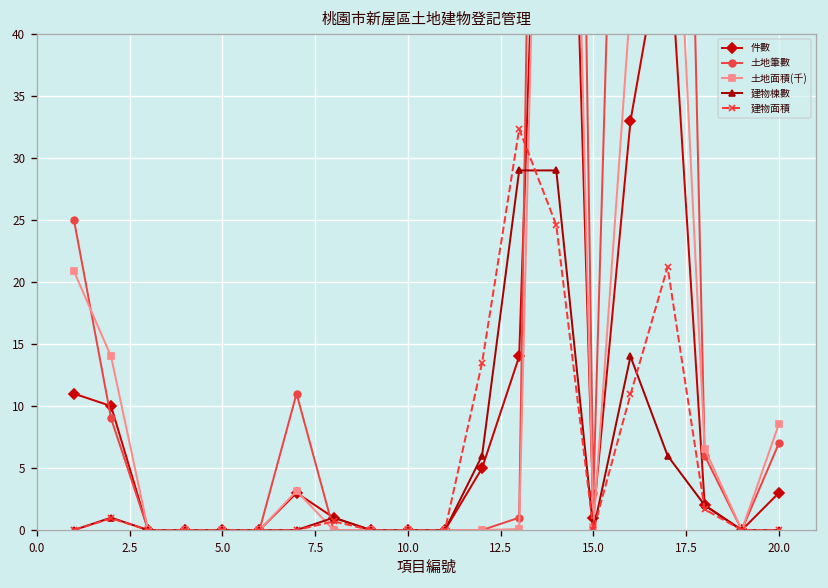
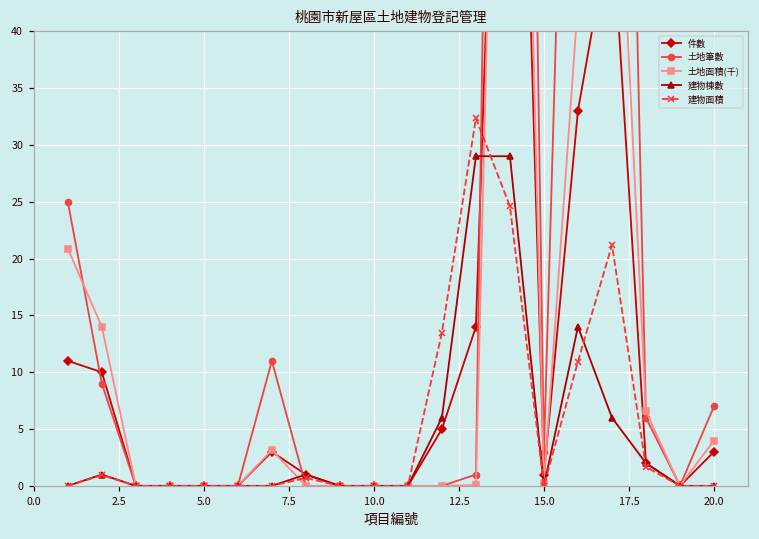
  {
    "土地面積(千)": {
      "15.0": 0.3,
-     "20.0": 8.6
+     "20.0": 4.0
    }
  }
